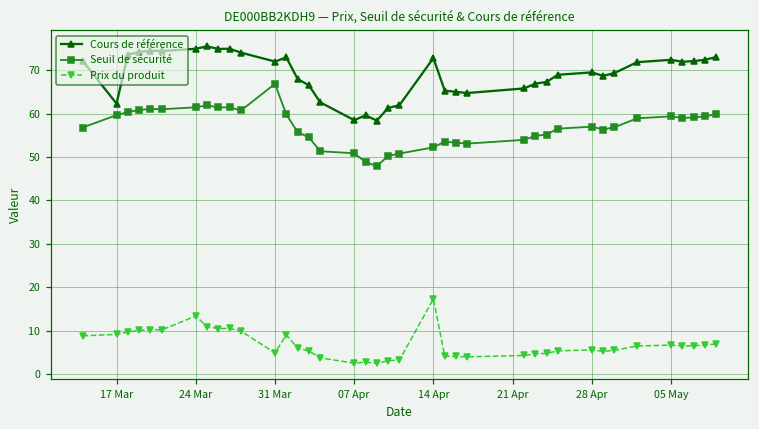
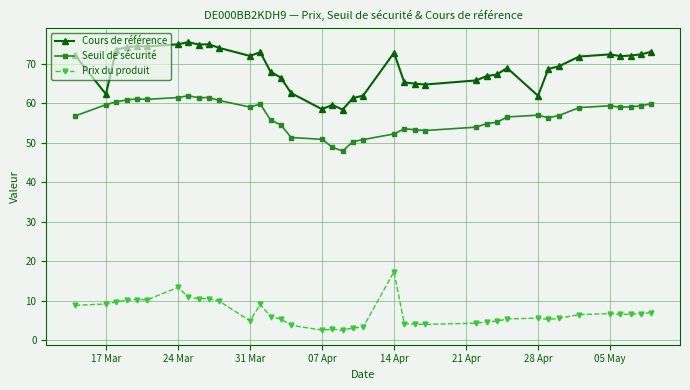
  {
    "Cours de référence": {
      "17 Mar": 62,
      "24 Mar": 75,
      "31 Mar": 72,
      "07 Apr": 59,
      "14 Apr": 73,
-     "28 Apr": 70,
+     "28 Apr": 62,
      "05 May": 72
    },
    "Seuil de sécurité": {
      "17 Mar": 60,
      "24 Mar": 61,
-     "31 Mar": 67,
+     "31 Mar": 59,
      "07 Apr": 51,
      "14 Apr": 52,
      "28 Apr": 57,
      "05 May": 59
    },
    "Prix du produit": {
      "17 Mar": 9,
      "24 Mar": 13,
      "31 Mar": 5,
      "07 Apr": 3,
      "14 Apr": 17,
      "28 Apr": 6,
      "05 May": 7
    }
  }
